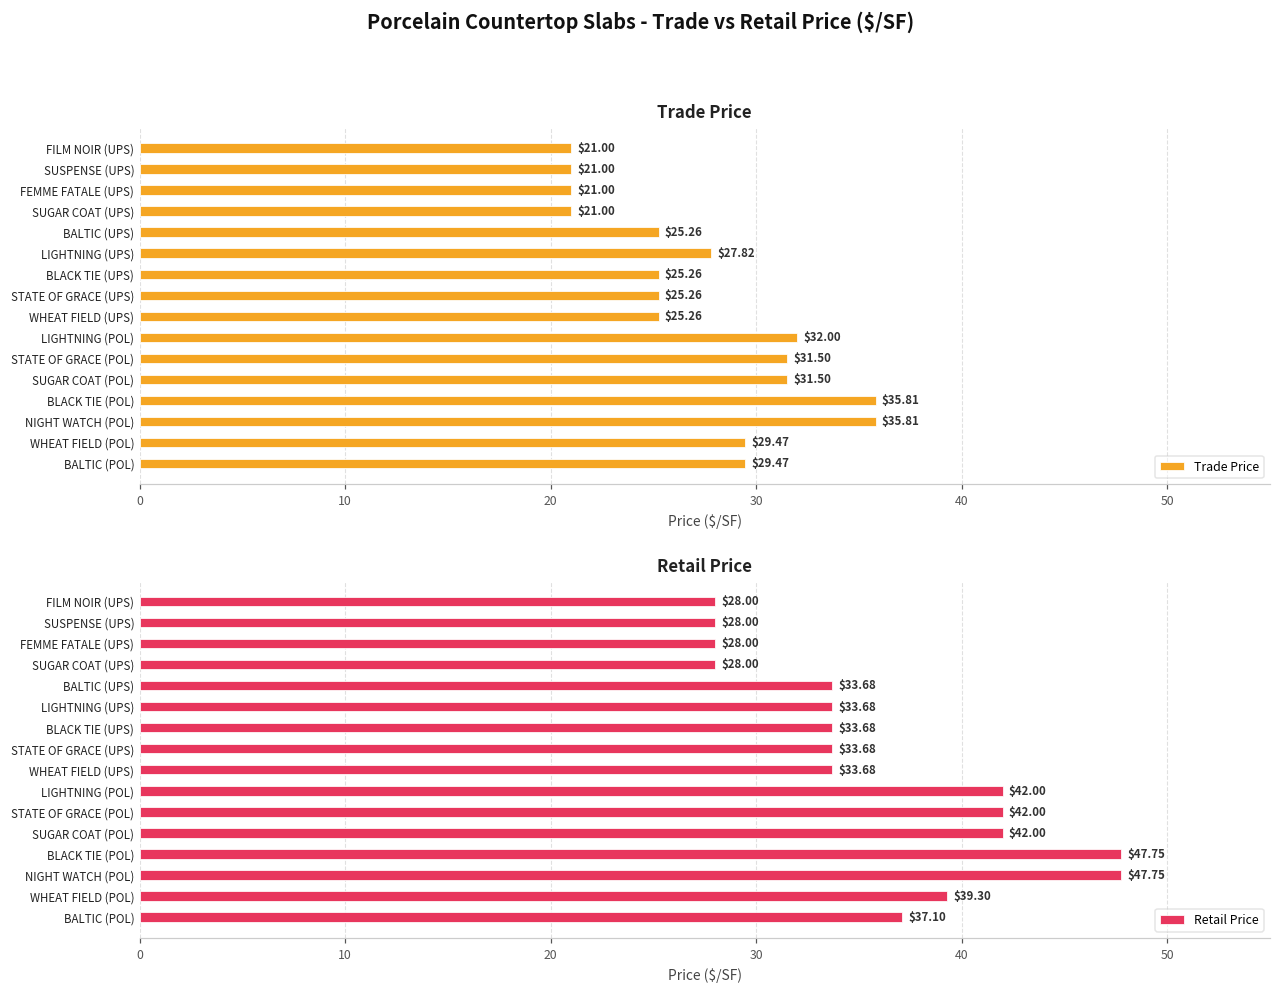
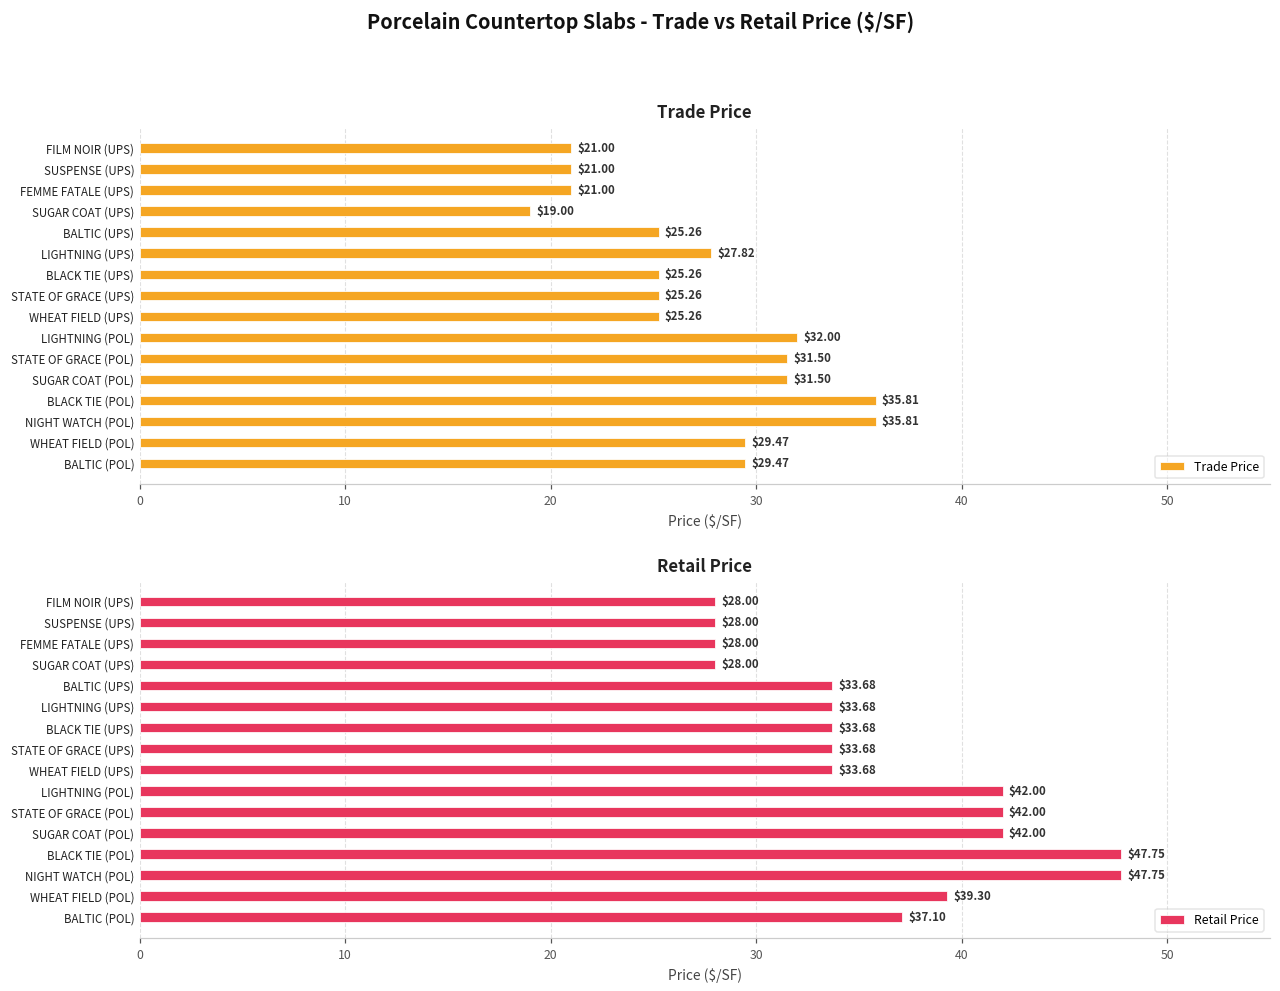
  {
    "Trade Price": {
      "FILM NOIR (UPS)": "$21.00",
      "SUSPENSE (UPS)": "$21.00",
      "FEMME FATALE (UPS)": "$21.00",
-     "SUGAR COAT (UPS)": "$21.00",
+     "SUGAR COAT (UPS)": "$19.00",
      "BALTIC (UPS)": "$25.26",
      "LIGHTNING (UPS)": "$27.82",
      "BLACK TIE (UPS)": "$25.26",
      "STATE OF GRACE (UPS)": "$25.26",
      "WHEAT FIELD (UPS)": "$25.26",
      "LIGHTNING (POL)": "$32.00",
      "STATE OF GRACE (POL)": "$31.50",
      "SUGAR COAT (POL)": "$31.50",
      "BLACK TIE (POL)": "$35.81",
      "NIGHT WATCH (POL)": "$35.81",
      "WHEAT FIELD (POL)": "$29.47",
      "BALTIC (POL)": "$29.47"
    },
    "Retail Price": {
      "FILM NOIR (UPS)": "$28.00",
      "SUSPENSE (UPS)": "$28.00",
      "FEMME FATALE (UPS)": "$28.00",
      "SUGAR COAT (UPS)": "$28.00",
      "BALTIC (UPS)": "$33.68",
      "LIGHTNING (UPS)": "$33.68",
      "BLACK TIE (UPS)": "$33.68",
      "STATE OF GRACE (UPS)": "$33.68",
      "WHEAT FIELD (UPS)": "$33.68",
      "LIGHTNING (POL)": "$42.00",
      "STATE OF GRACE (POL)": "$42.00",
      "SUGAR COAT (POL)": "$42.00",
      "BLACK TIE (POL)": "$47.75",
      "NIGHT WATCH (POL)": "$47.75",
      "WHEAT FIELD (POL)": "$39.30",
      "BALTIC (POL)": "$37.10"
    }
  }
